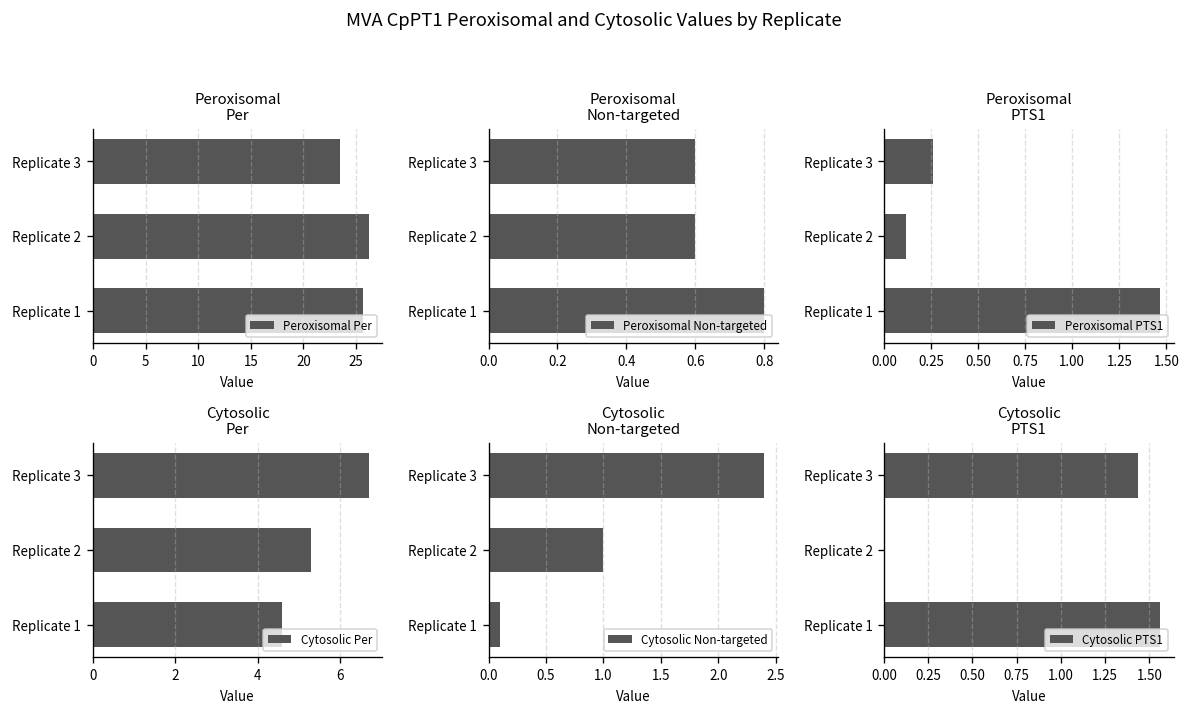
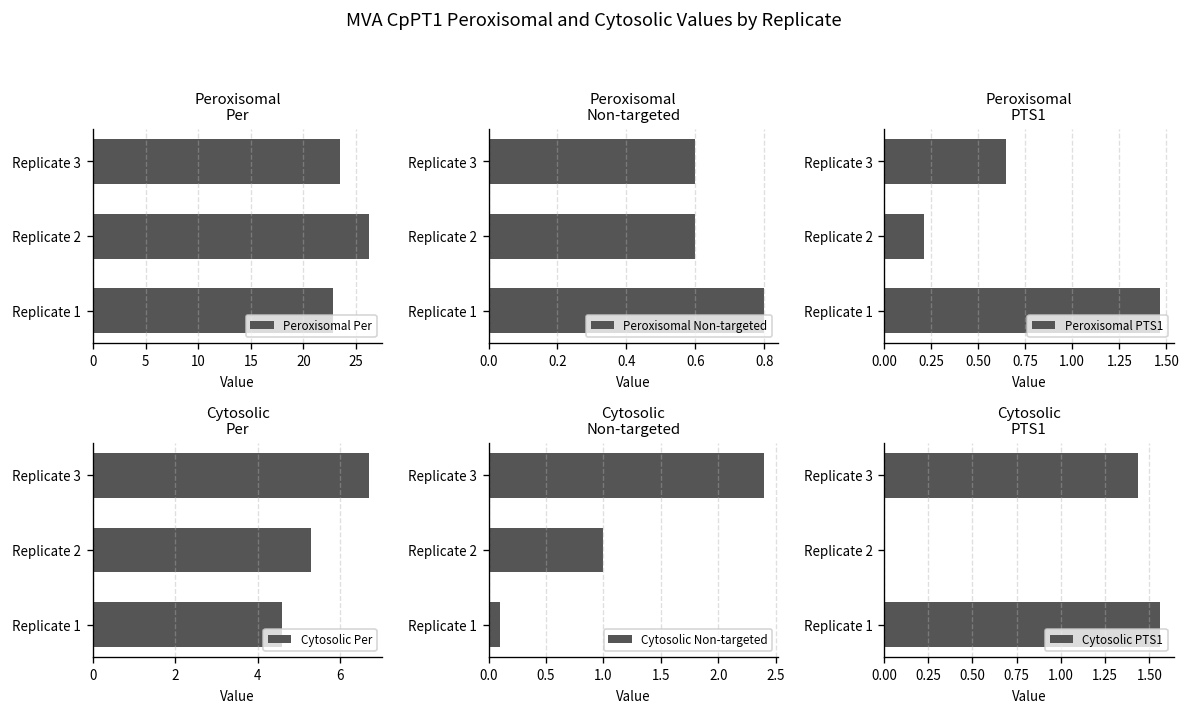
  {
    "Peroxisomal Per": {
      "Replicate 3": 24,
      "Replicate 2": 26,
-     "Replicate 1": 26
+     "Replicate 1": 23
    },
    "Peroxisomal Non-targeted": {
      "Replicate 3": 0.60,
      "Replicate 2": 0.60,
      "Replicate 1": 0.80
    },
    "Peroxisomal PTS1": {
-     "Replicate 3": 0.26,
-     "Replicate 2": 0.12,
+     "Replicate 3": 0.65,
+     "Replicate 2": 0.21,
      "Replicate 1": 1.46
    },
    "Cytosolic Per": {
      "Replicate 3": 6.7,
      "Replicate 2": 5.3,
      "Replicate 1": 4.6
    },
    "Cytosolic Non-targeted": {
      "Replicate 3": 2.4,
      "Replicate 2": 1.0,
      "Replicate 1": 0.1
    },
    "Cytosolic PTS1": {
      "Replicate 3": 1.44,
      "Replicate 2": 0.00,
      "Replicate 1": 1.56
    }
  }
